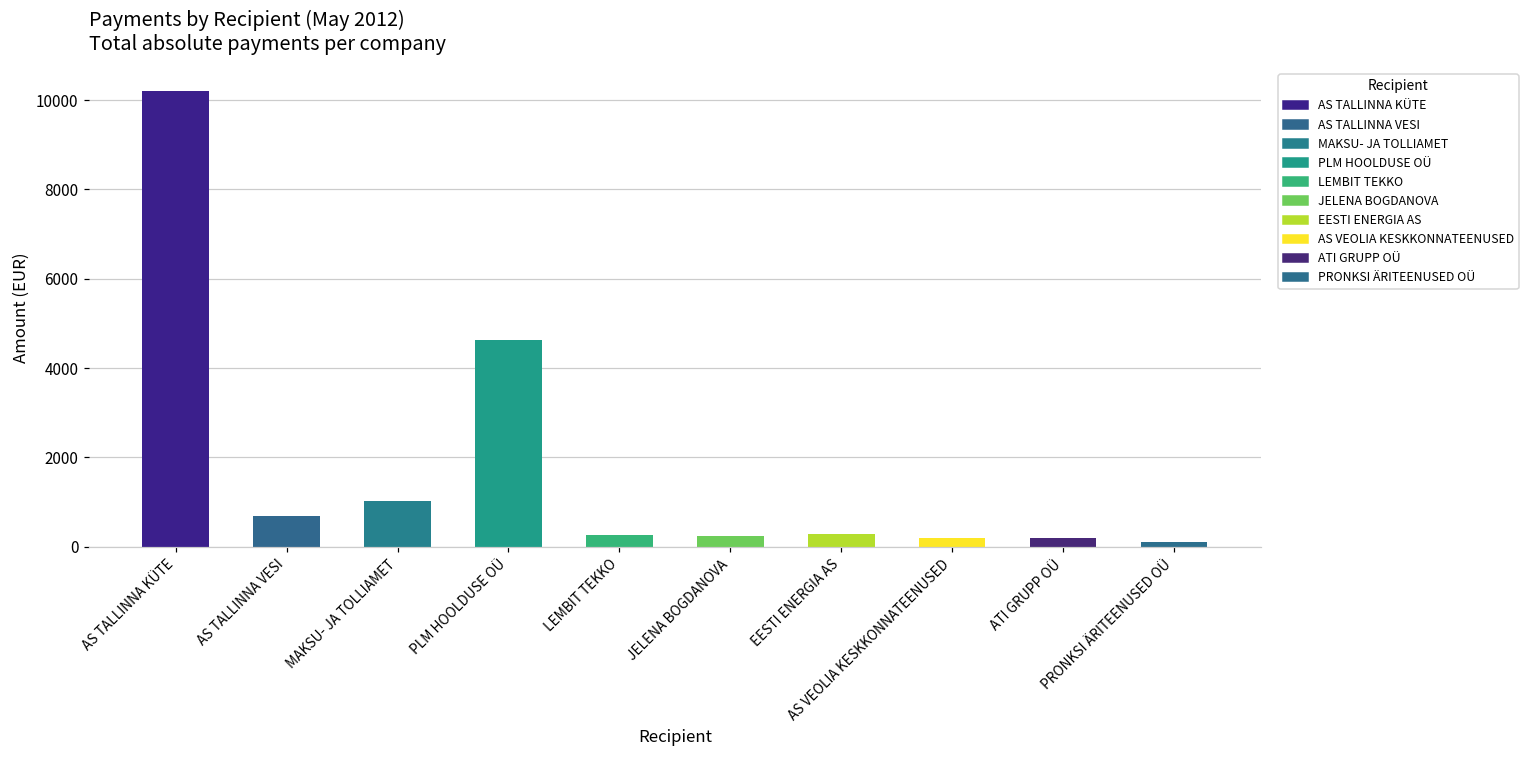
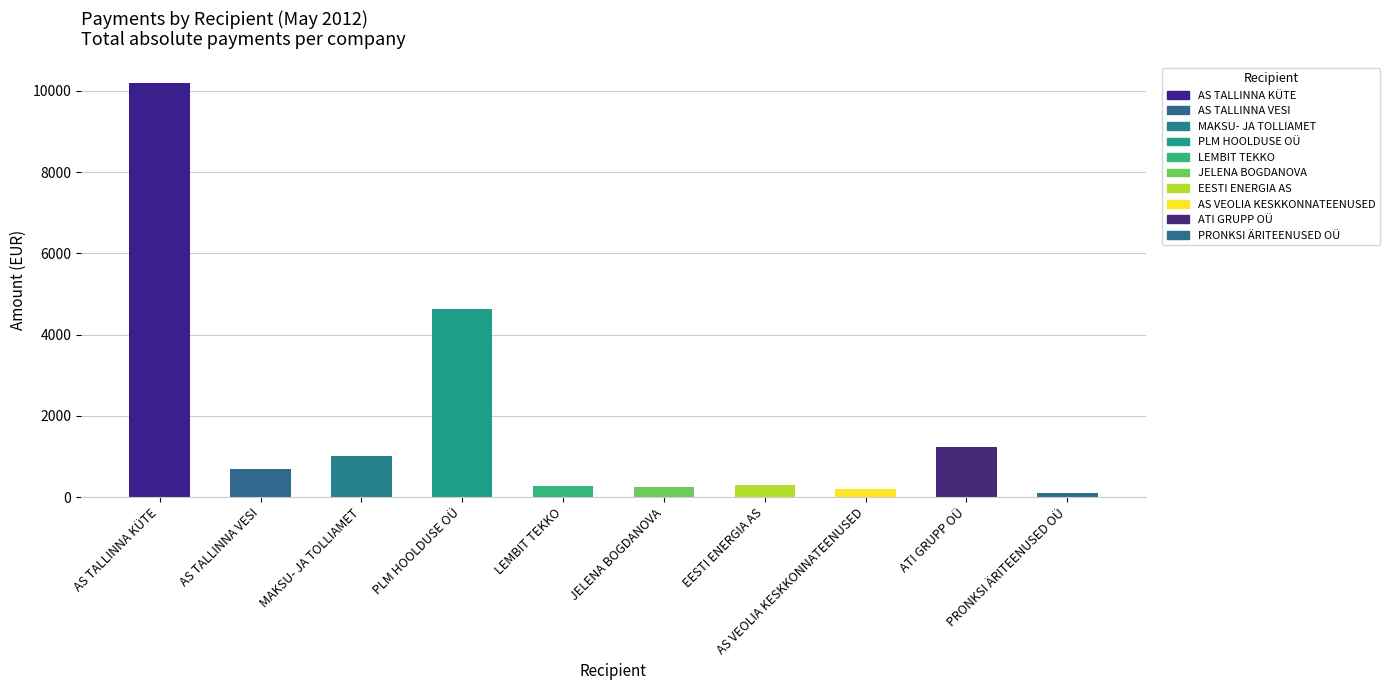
  {
    "AS TALLINNA KÜTE": 10200,
    "AS TALLINNA VESI": 700,
    "MAKSU- JA TOLLIAMET": 1000,
    "PLM HOOLDUSE OÜ": 4600,
    "LEMBIT TEKKO": 300,
    "JELENA BOGDANOVA": 200,
    "EESTI ENERGIA AS": 300,
    "AS VEOLIA KESKKONNATEENUSED": 200,
-   "ATI GRUPP OÜ": 200,
+   "ATI GRUPP OÜ": 1200,
    "PRONKSI ÄRITEENUSED OÜ": 100
  }
